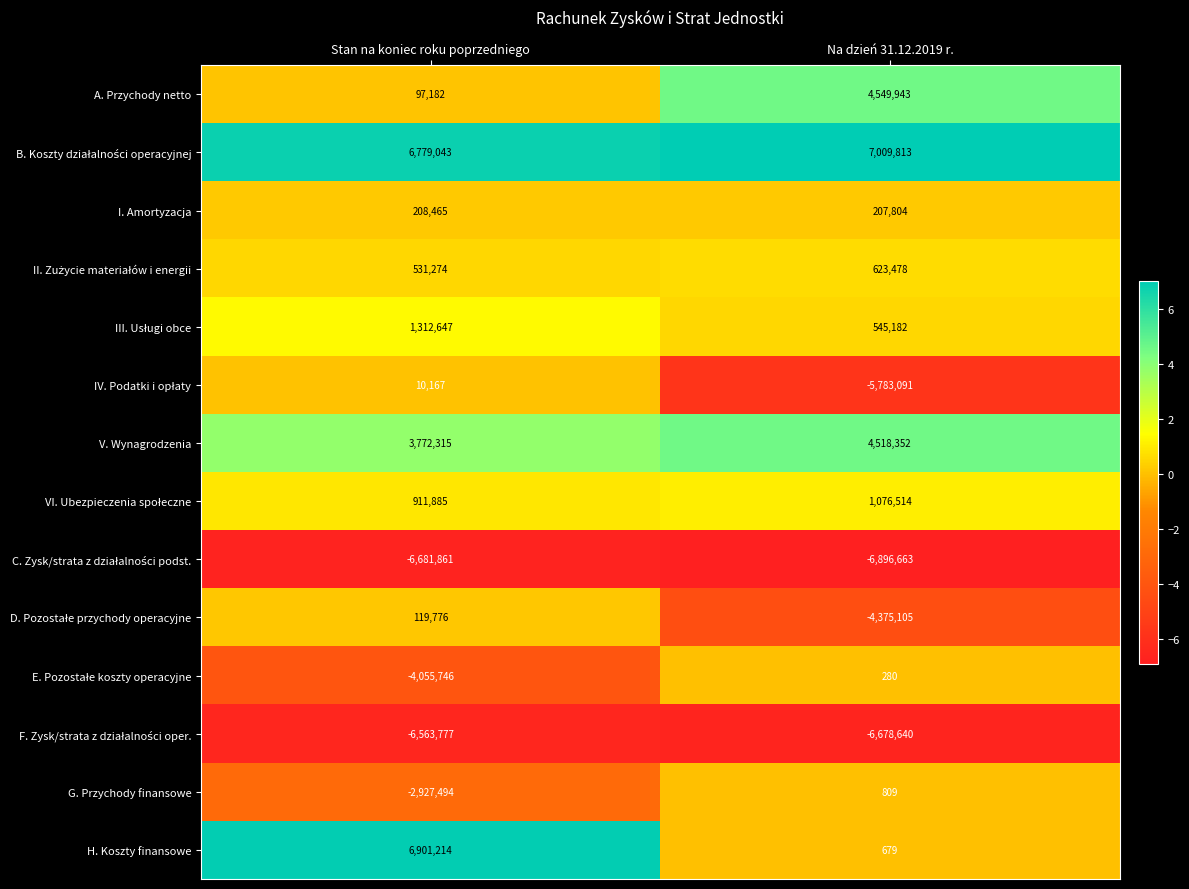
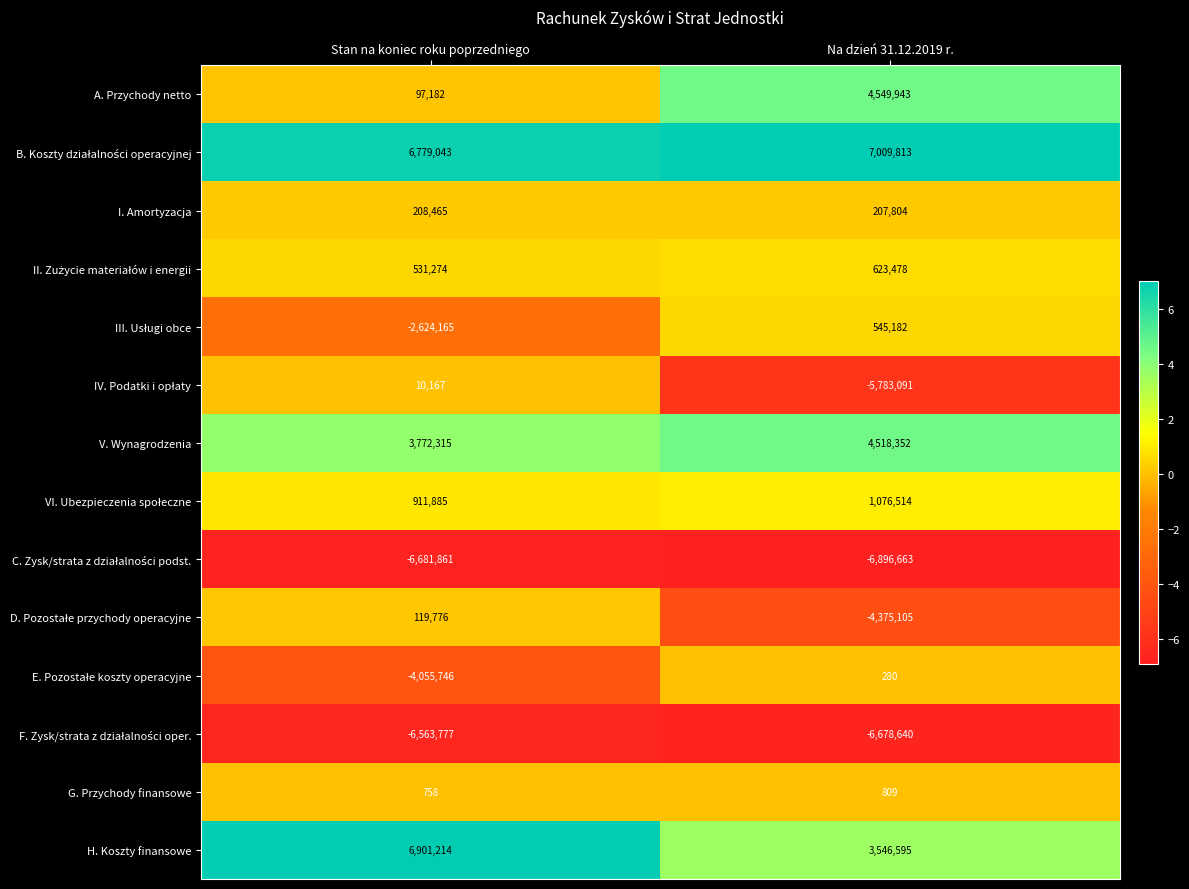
  {
    "A. Przychody netto": {
      "Stan na koniec roku poprzedniego": "97,182",
      "Na dzień 31.12.2019 r.": "4,549,943"
    },
    "B. Koszty działalności operacyjnej": {
      "Stan na koniec roku poprzedniego": "6,779,043",
      "Na dzień 31.12.2019 r.": "7,009,813"
    },
    "I. Amortyzacja": {
      "Stan na koniec roku poprzedniego": "208,465",
      "Na dzień 31.12.2019 r.": "207,804"
    },
    "II. Zużycie materiałów i energii": {
      "Stan na koniec roku poprzedniego": "531,274",
      "Na dzień 31.12.2019 r.": "623,478"
    },
    "III. Usługi obce": {
-     "Stan na koniec roku poprzedniego": "1,312,647",
+     "Stan na koniec roku poprzedniego": "-2,624,165",
      "Na dzień 31.12.2019 r.": "545,182"
    },
    "IV. Podatki i opłaty": {
      "Stan na koniec roku poprzedniego": "10,167",
      "Na dzień 31.12.2019 r.": "-5,783,091"
    },
    "V. Wynagrodzenia": {
      "Stan na koniec roku poprzedniego": "3,772,315",
      "Na dzień 31.12.2019 r.": "4,518,352"
    },
    "VI. Ubezpieczenia społeczne": {
      "Stan na koniec roku poprzedniego": "911,885",
      "Na dzień 31.12.2019 r.": "1,076,514"
    },
    "C. Zysk/strata z działalności podst.": {
      "Stan na koniec roku poprzedniego": "-6,681,861",
      "Na dzień 31.12.2019 r.": "-6,896,663"
    },
    "D. Pozostałe przychody operacyjne": {
      "Stan na koniec roku poprzedniego": "119,776",
      "Na dzień 31.12.2019 r.": "-4,375,105"
    },
    "E. Pozostałe koszty operacyjne": {
      "Stan na koniec roku poprzedniego": "-4,055,746",
      "Na dzień 31.12.2019 r.": "280"
    },
    "F. Zysk/strata z działalności oper.": {
      "Stan na koniec roku poprzedniego": "-6,563,777",
      "Na dzień 31.12.2019 r.": "-6,678,640"
    },
    "G. Przychody finansowe": {
-     "Stan na koniec roku poprzedniego": "-2,927,494",
+     "Stan na koniec roku poprzedniego": "758",
      "Na dzień 31.12.2019 r.": "809"
    },
    "H. Koszty finansowe": {
      "Stan na koniec roku poprzedniego": "6,901,214",
-     "Na dzień 31.12.2019 r.": "679"
+     "Na dzień 31.12.2019 r.": "3,546,595"
    }
  }
